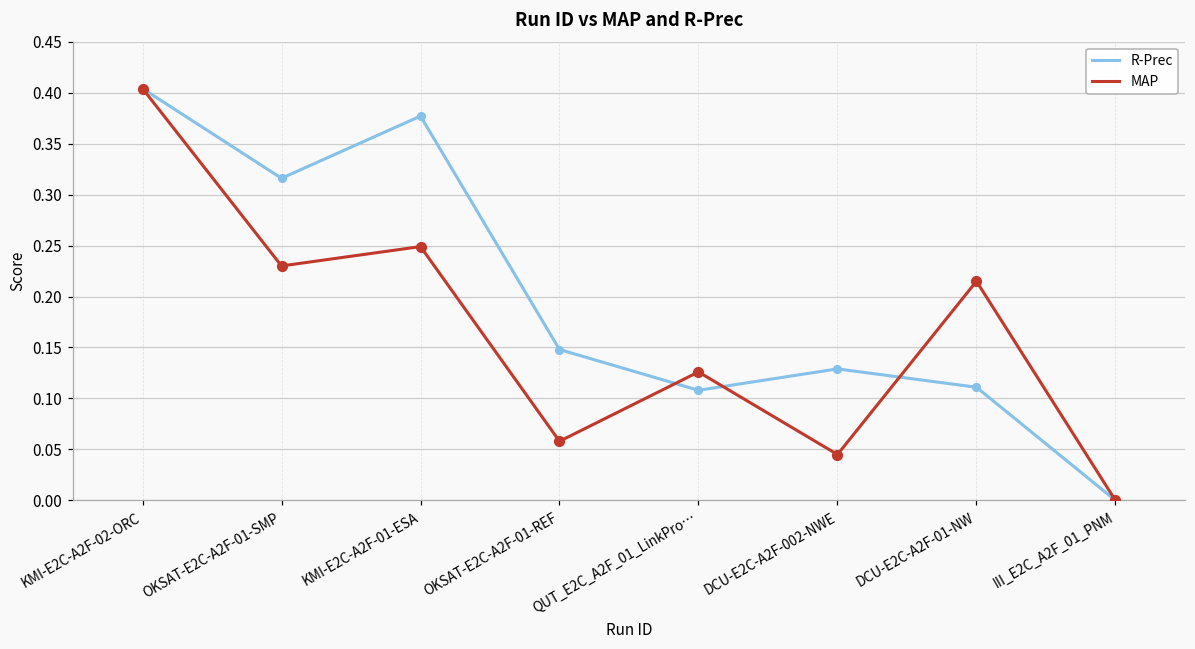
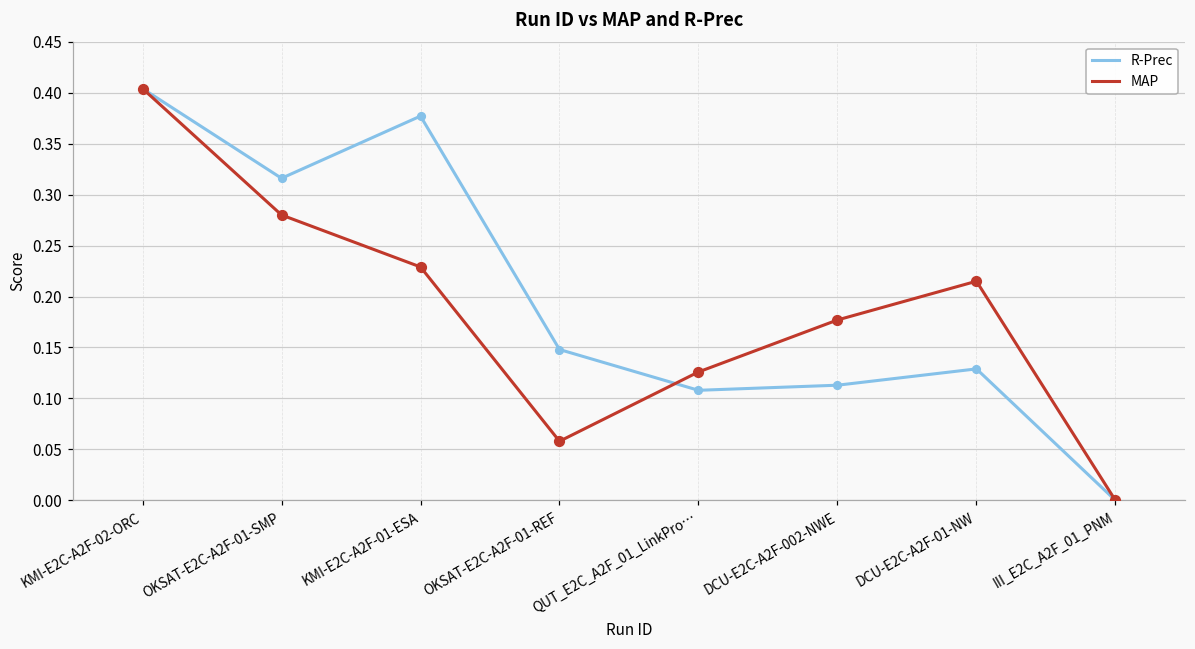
  {
    "R-Prec": {
      "OKSAT-E2C-A2F-01-SMP": 0.32,
      "KMI-E2C-A2F-01-ESA": 0.38,
      "OKSAT-E2C-A2F-01-REF": 0.15,
      "QUT_E2C_A2F_01_LinkPro…": 0.11,
-     "DCU-E2C-A2F-002-NWE": 0.13,
-     "DCU-E2C-A2F-01-NW": 0.11
+     "DCU-E2C-A2F-002-NWE": 0.11,
+     "DCU-E2C-A2F-01-NW": 0.13
    },
    "MAP": {
-     "OKSAT-E2C-A2F-01-SMP": 0.23,
-     "KMI-E2C-A2F-01-ESA": 0.25,
+     "OKSAT-E2C-A2F-01-SMP": 0.28,
+     "KMI-E2C-A2F-01-ESA": 0.23,
      "OKSAT-E2C-A2F-01-REF": 0.06,
      "QUT_E2C_A2F_01_LinkPro…": 0.13,
-     "DCU-E2C-A2F-002-NWE": 0.05,
+     "DCU-E2C-A2F-002-NWE": 0.18,
      "DCU-E2C-A2F-01-NW": 0.22
    }
  }
